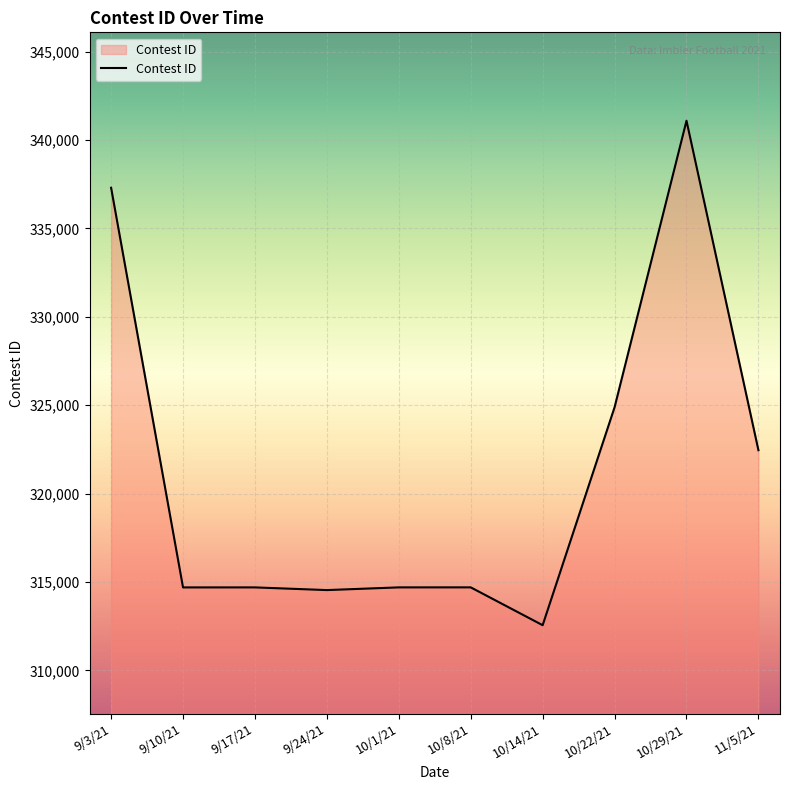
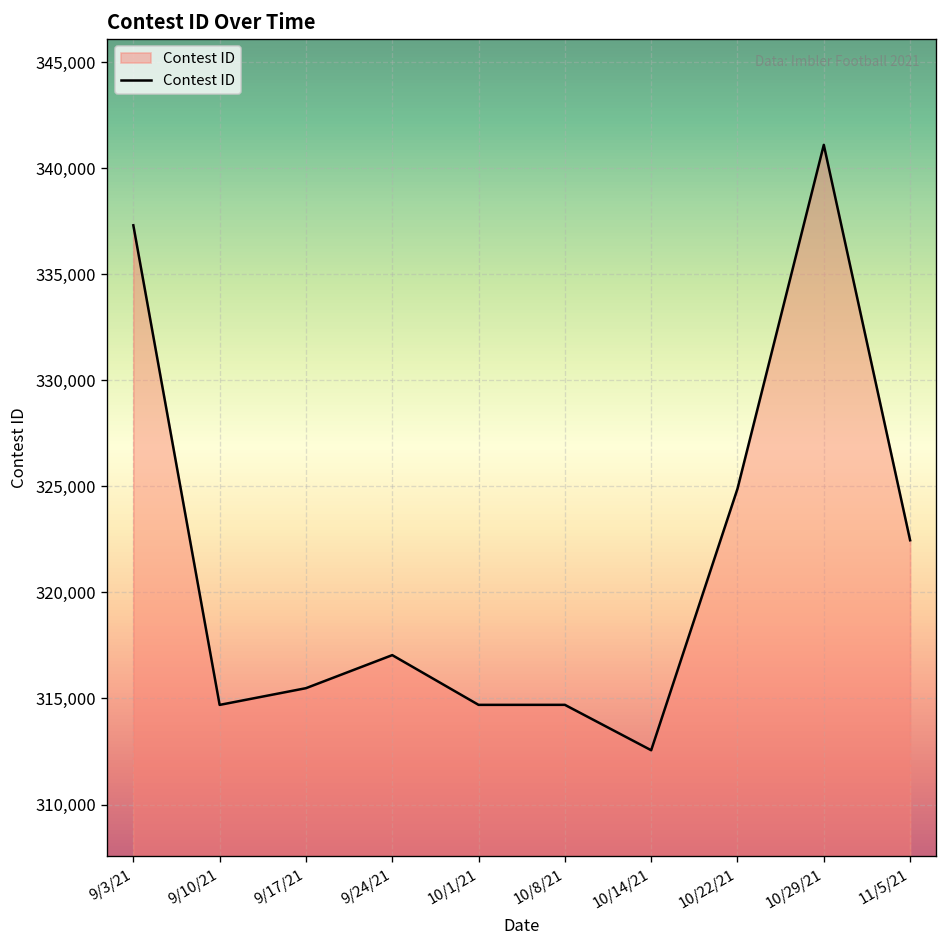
  {
    "9/3/21": "337,300",
    "9/10/21": "314,700",
-   "9/17/21": "314,700",
-   "9/24/21": "314,500",
+   "9/17/21": "315,500",
+   "9/24/21": "317,000",
    "10/1/21": "314,700",
    "10/8/21": "314,700",
    "10/14/21": "312,600",
    "10/22/21": "324,900",
    "10/29/21": "341,100",
    "11/5/21": "322,500"
  }
